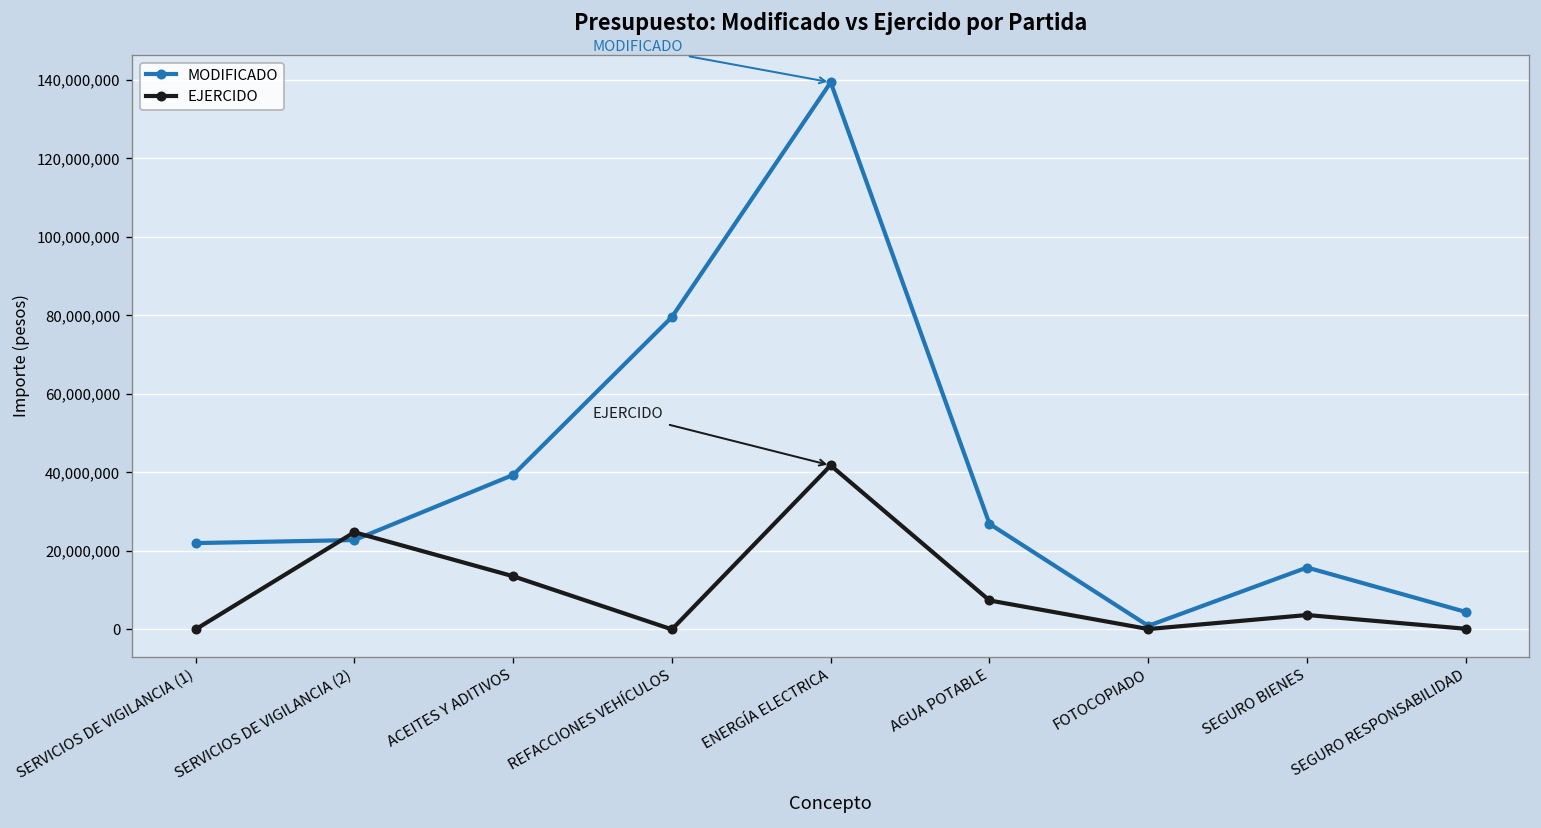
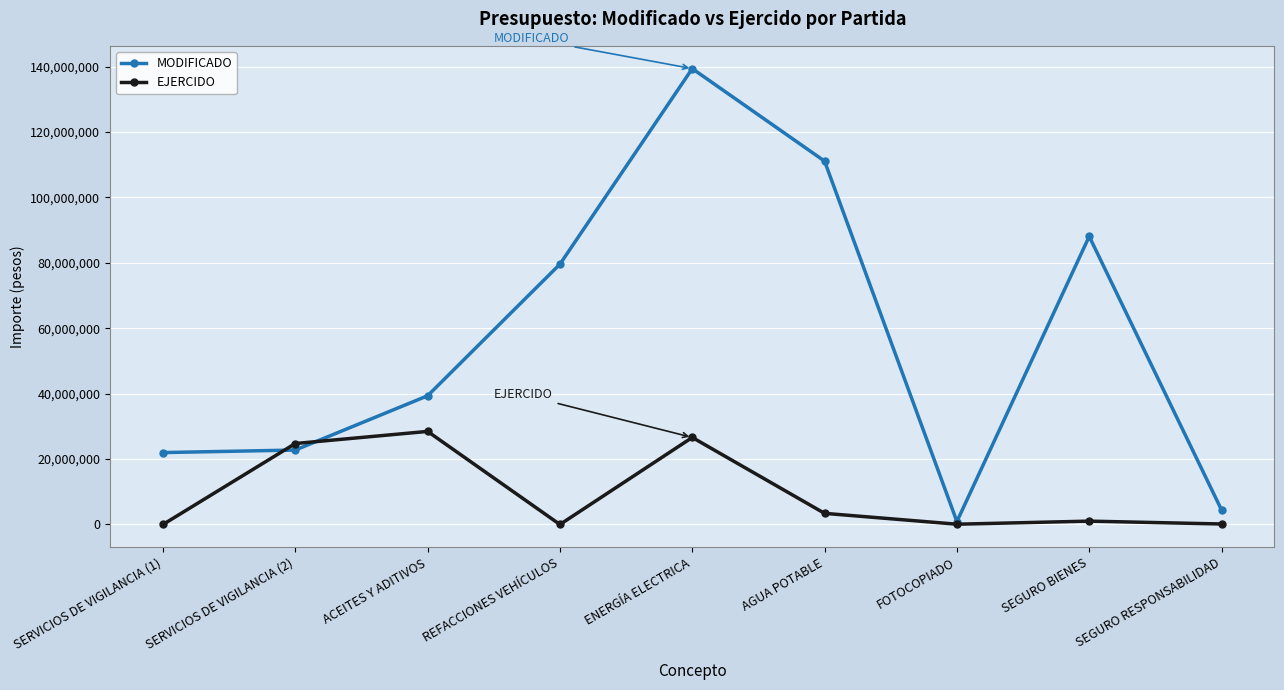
  {
    "MODIFICADO": {
      "SERVICIOS DE VIGILANCIA (1)": "22,000,000",
      "SERVICIOS DE VIGILANCIA (2)": "23,000,000",
      "ACEITES Y ADITIVOS": "39,000,000",
      "REFACCIONES VEHÍCULOS": "80,000,000",
      "ENERGÍA ELECTRICA": "139,000,000",
-     "AGUA POTABLE": "27,000,000",
+     "AGUA POTABLE": "111,000,000",
      "FOTOCOPIADO": "1,000,000",
-     "SEGURO BIENES": "16,000,000",
+     "SEGURO BIENES": "88,000,000",
      "SEGURO RESPONSABILIDAD": "4,000,000"
    },
    "EJERCIDO": {
      "SERVICIOS DE VIGILANCIA (1)": "0",
      "SERVICIOS DE VIGILANCIA (2)": "25,000,000",
-     "ACEITES Y ADITIVOS": "14,000,000",
+     "ACEITES Y ADITIVOS": "28,000,000",
      "REFACCIONES VEHÍCULOS": "0",
-     "ENERGÍA ELECTRICA": "42,000,000",
-     "AGUA POTABLE": "7,000,000",
+     "ENERGÍA ELECTRICA": "27,000,000",
+     "AGUA POTABLE": "3,000,000",
      "FOTOCOPIADO": "0",
-     "SEGURO BIENES": "4,000,000",
+     "SEGURO BIENES": "1,000,000",
      "SEGURO RESPONSABILIDAD": "0"
    }
  }
